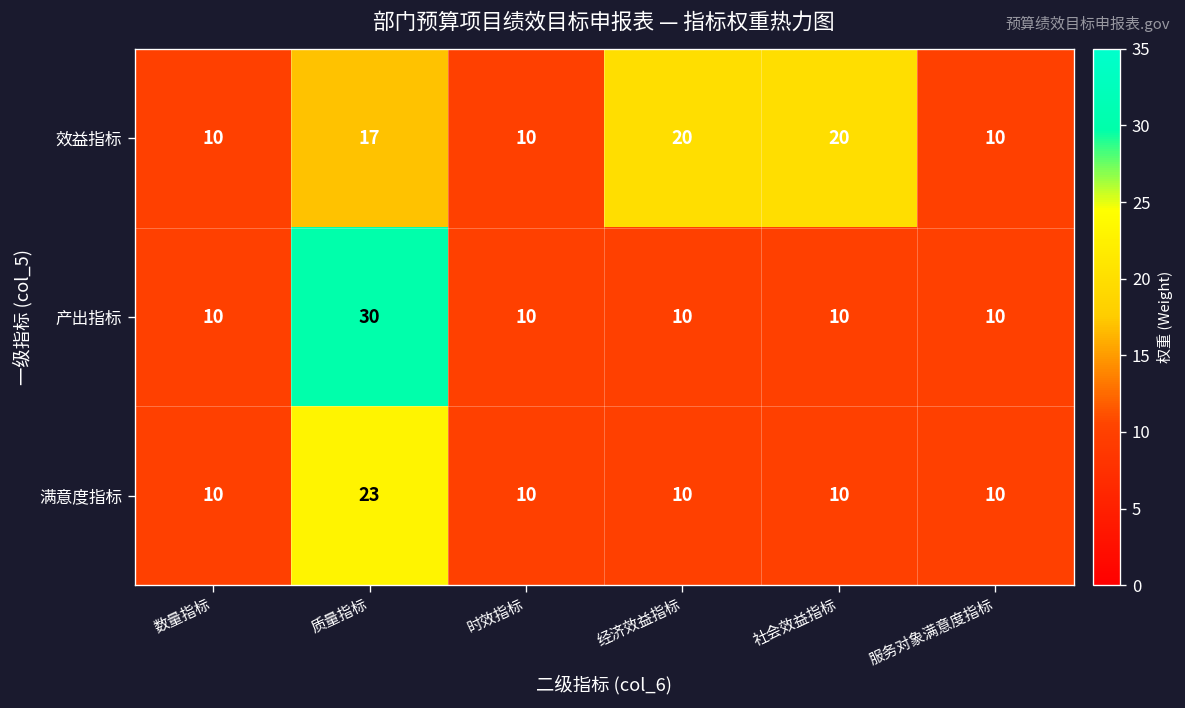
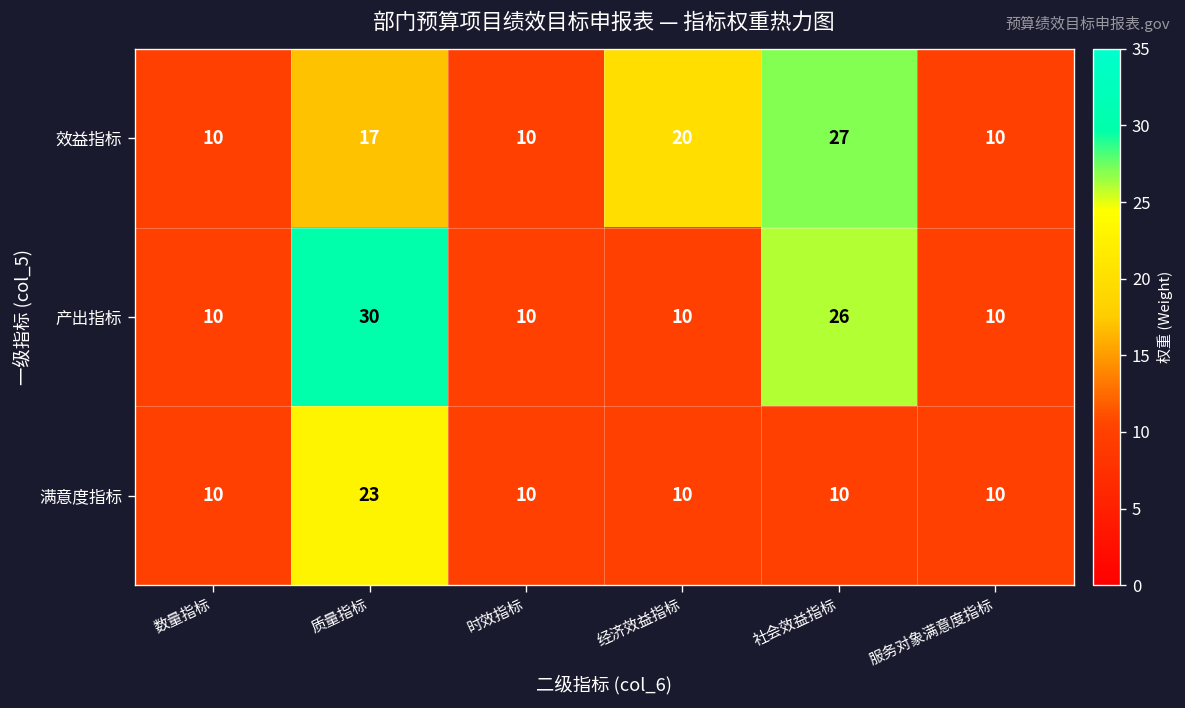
  {
    "效益指标": {
      "数量指标": 10,
      "质量指标": 17,
      "时效指标": 10,
      "经济效益指标": 20,
-     "社会效益指标": 20,
+     "社会效益指标": 27,
      "服务对象满意度指标": 10
    },
    "产出指标": {
      "数量指标": 10,
      "质量指标": 30,
      "时效指标": 10,
      "经济效益指标": 10,
-     "社会效益指标": 10,
+     "社会效益指标": 26,
      "服务对象满意度指标": 10
    },
    "满意度指标": {
      "数量指标": 10,
      "质量指标": 23,
      "时效指标": 10,
      "经济效益指标": 10,
      "社会效益指标": 10,
      "服务对象满意度指标": 10
    }
  }
